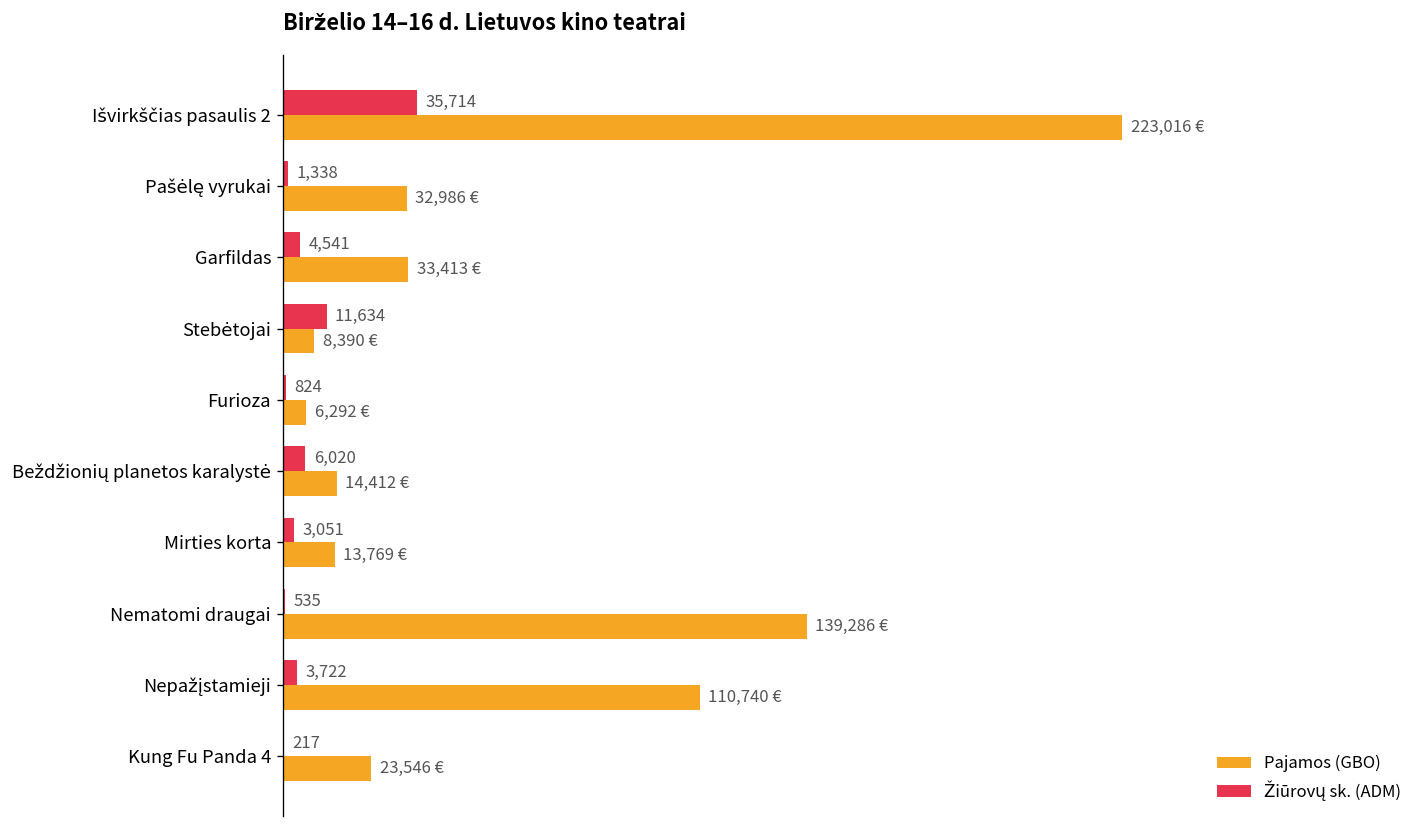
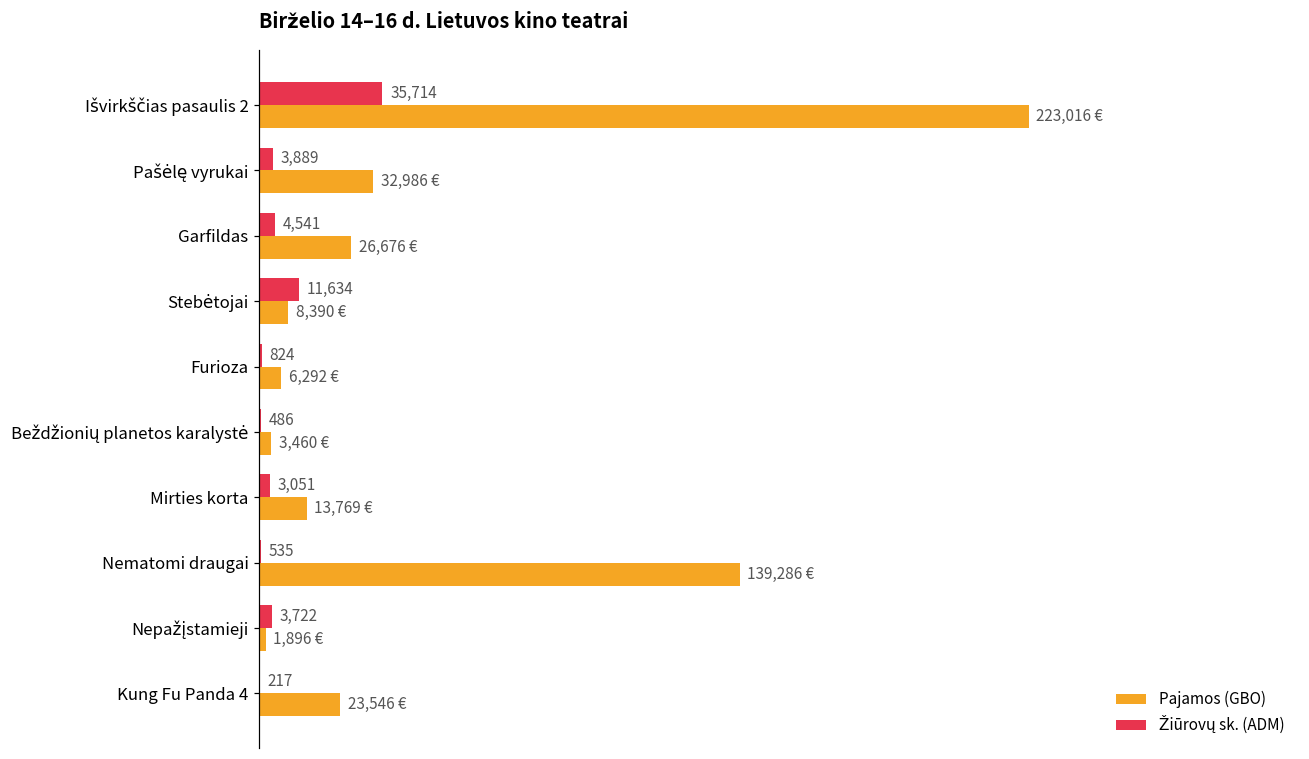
  {
    "Pajamos (GBO)": {
      "Išvirkščias pasaulis 2": "223,016",
      "Pašėlę vyrukai": "32,986",
-     "Garfildas": "33,413",
+     "Garfildas": "26,676",
      "Stebėtojai": "8,390",
      "Furioza": "6,292",
-     "Beždžionių planetos karalystė": "14,412",
+     "Beždžionių planetos karalystė": "3,460",
      "Mirties korta": "13,769",
      "Nematomi draugai": "139,286",
-     "Nepažįstamieji": "110,740",
+     "Nepažįstamieji": "1,896",
      "Kung Fu Panda 4": "23,546"
    },
    "Žiūrovų sk. (ADM)": {
      "Išvirkščias pasaulis 2": "35,714",
-     "Pašėlę vyrukai": "1,338",
+     "Pašėlę vyrukai": "3,889",
      "Garfildas": "4,541",
      "Stebėtojai": "11,634",
      "Furioza": "824",
-     "Beždžionių planetos karalystė": "6,020",
+     "Beždžionių planetos karalystė": "486",
      "Mirties korta": "3,051",
      "Nematomi draugai": "535",
      "Nepažįstamieji": "3,722",
      "Kung Fu Panda 4": "217"
    }
  }
